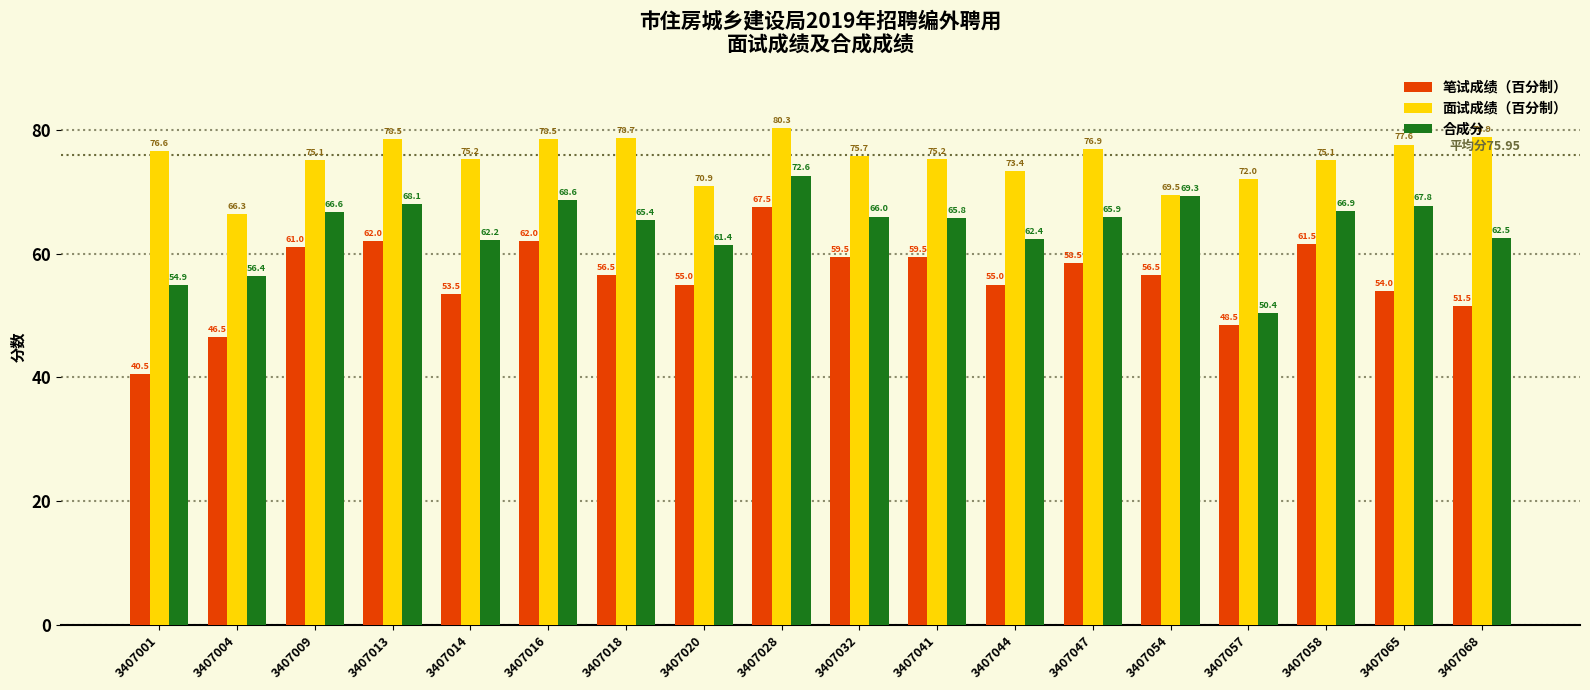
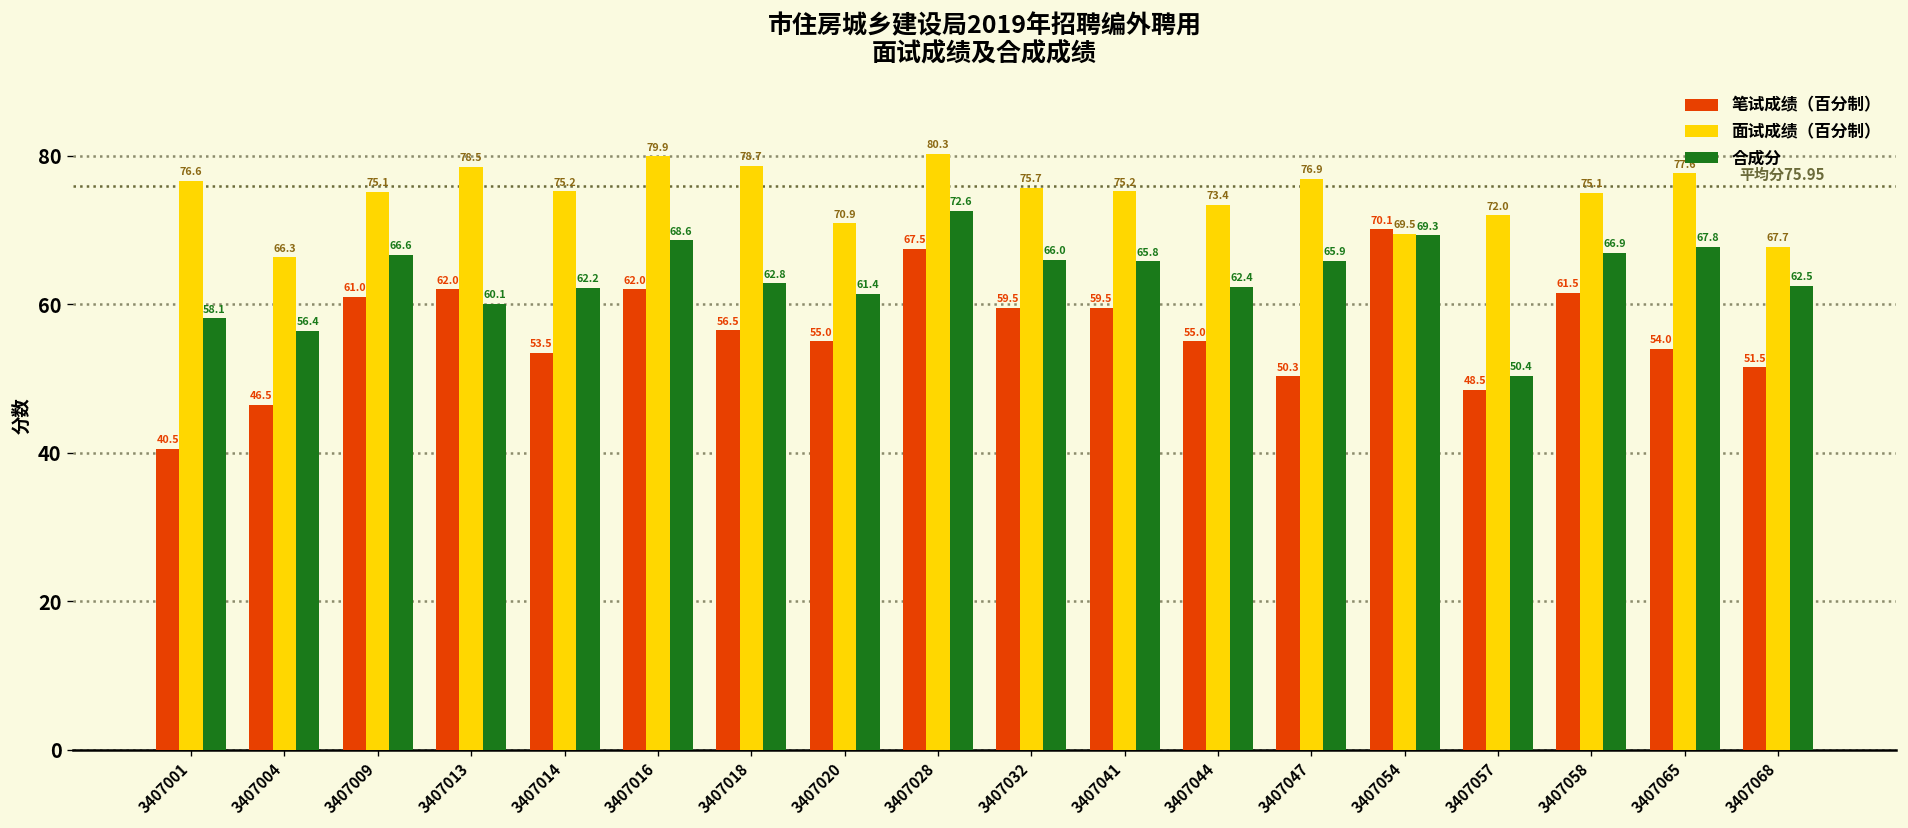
  {
    "笔试成绩（百分制）": {
      "3407001": 40.5,
      "3407004": 46.5,
      "3407009": 61.0,
      "3407013": 62.0,
      "3407014": 53.5,
      "3407016": 62.0,
      "3407018": 56.5,
      "3407020": 55.0,
      "3407028": 67.5,
      "3407032": 59.5,
      "3407041": 59.5,
      "3407044": 55.0,
-     "3407047": 58.5,
-     "3407054": 56.5,
+     "3407047": 50.3,
+     "3407054": 70.1,
      "3407057": 48.5,
      "3407058": 61.5,
      "3407065": 54.0,
      "3407068": 51.5
    },
    "面试成绩（百分制）": {
      "3407001": 76.6,
      "3407004": 66.3,
      "3407009": 75.1,
      "3407013": 78.5,
      "3407014": 75.2,
-     "3407016": 78.5,
+     "3407016": 79.9,
      "3407018": 78.7,
      "3407020": 70.9,
      "3407028": 80.3,
      "3407032": 75.7,
      "3407041": 75.2,
      "3407044": 73.4,
      "3407047": 76.9,
      "3407054": 69.5,
      "3407057": 72.0,
      "3407058": 75.1,
      "3407065": 77.6,
-     "3407068": 78.9
+     "3407068": 67.7
    },
    "合成分": {
-     "3407001": 54.9,
+     "3407001": 58.1,
      "3407004": 56.4,
      "3407009": 66.6,
-     "3407013": 68.1,
+     "3407013": 60.1,
      "3407014": 62.2,
      "3407016": 68.6,
-     "3407018": 65.4,
+     "3407018": 62.8,
      "3407020": 61.4,
      "3407028": 72.6,
      "3407032": 66.0,
      "3407041": 65.8,
      "3407044": 62.4,
      "3407047": 65.9,
      "3407054": 69.3,
      "3407057": 50.4,
      "3407058": 66.9,
      "3407065": 67.8,
      "3407068": 62.5
    }
  }
